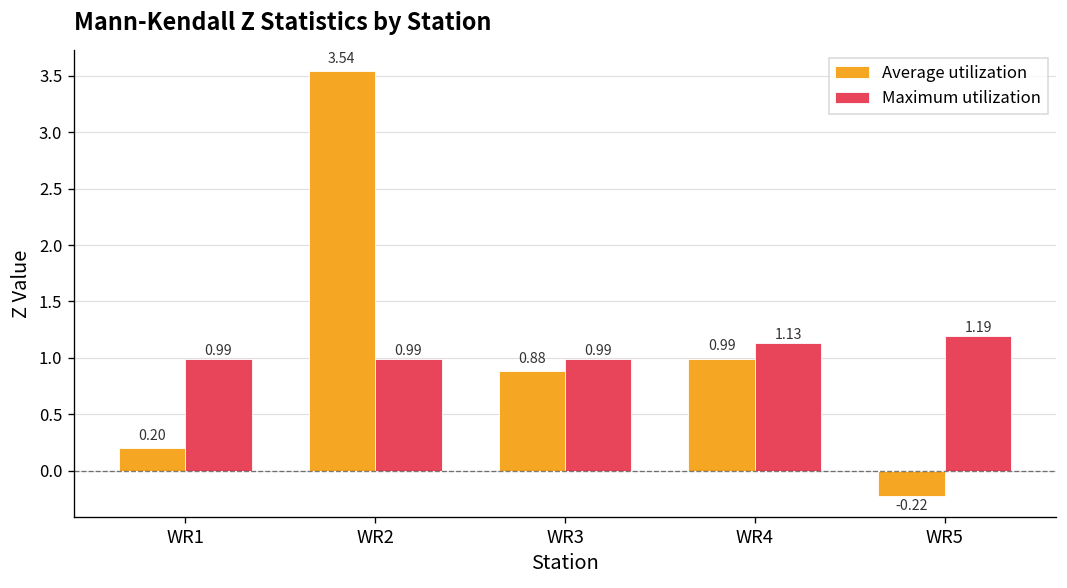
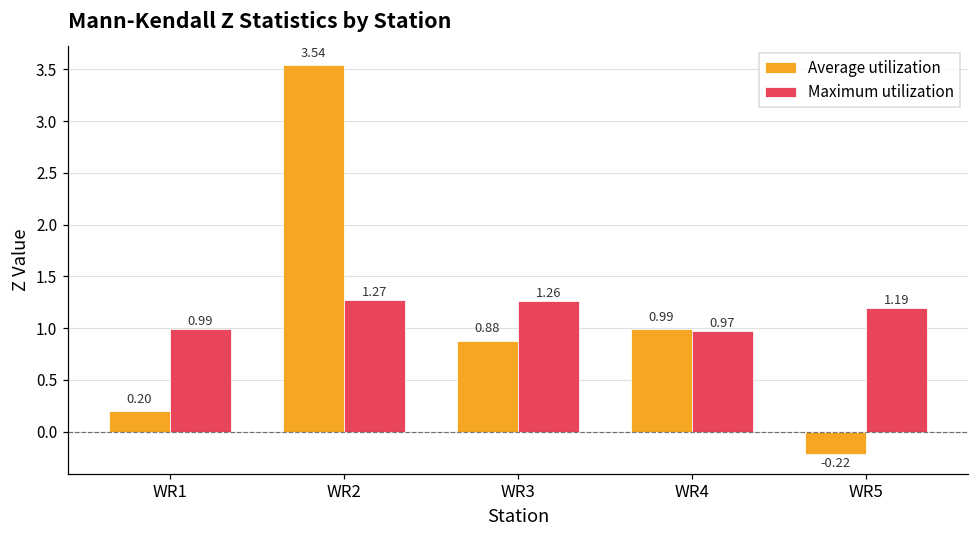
  {
    "Average utilization": {
      "WR1": 0.20,
      "WR2": 3.54,
      "WR3": 0.88,
      "WR4": 0.99,
      "WR5": -0.22
    },
    "Maximum utilization": {
      "WR1": 0.99,
-     "WR2": 0.99,
-     "WR3": 0.99,
-     "WR4": 1.13,
+     "WR2": 1.27,
+     "WR3": 1.26,
+     "WR4": 0.97,
      "WR5": 1.19
    }
  }
